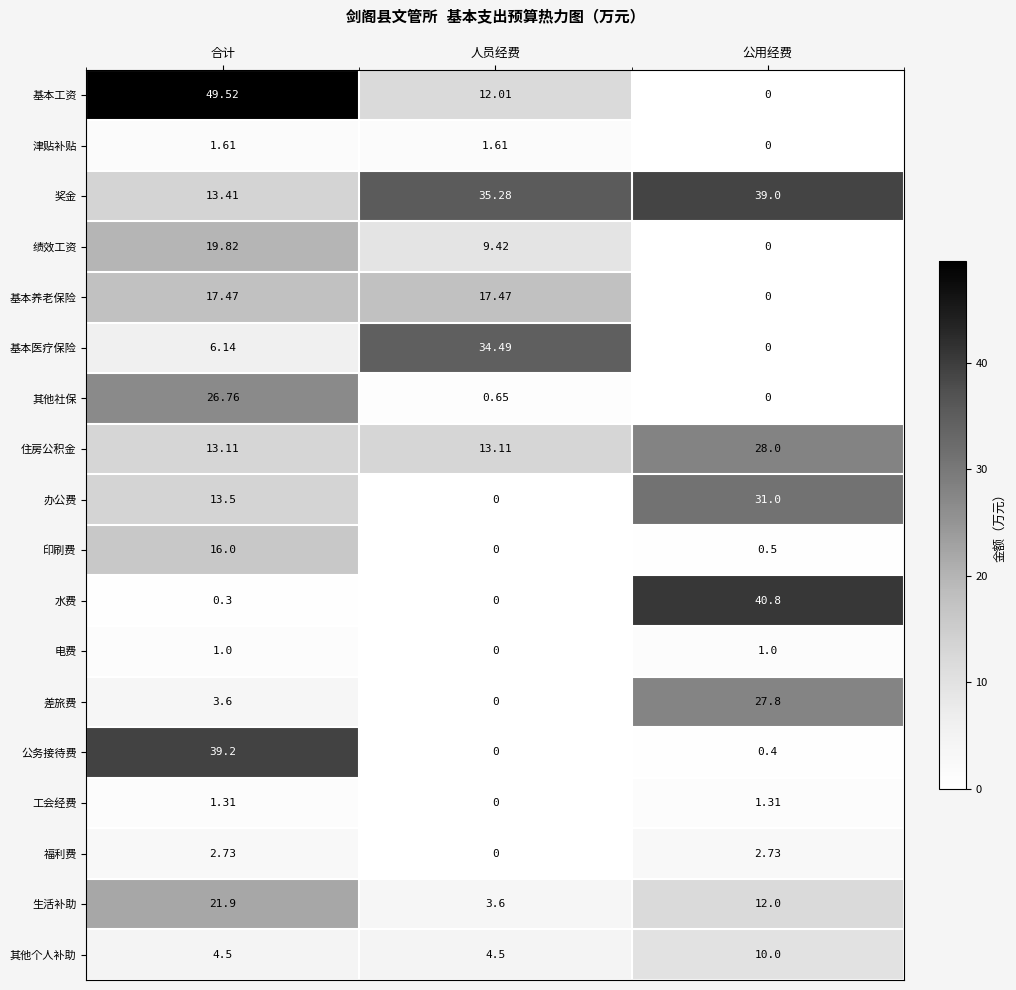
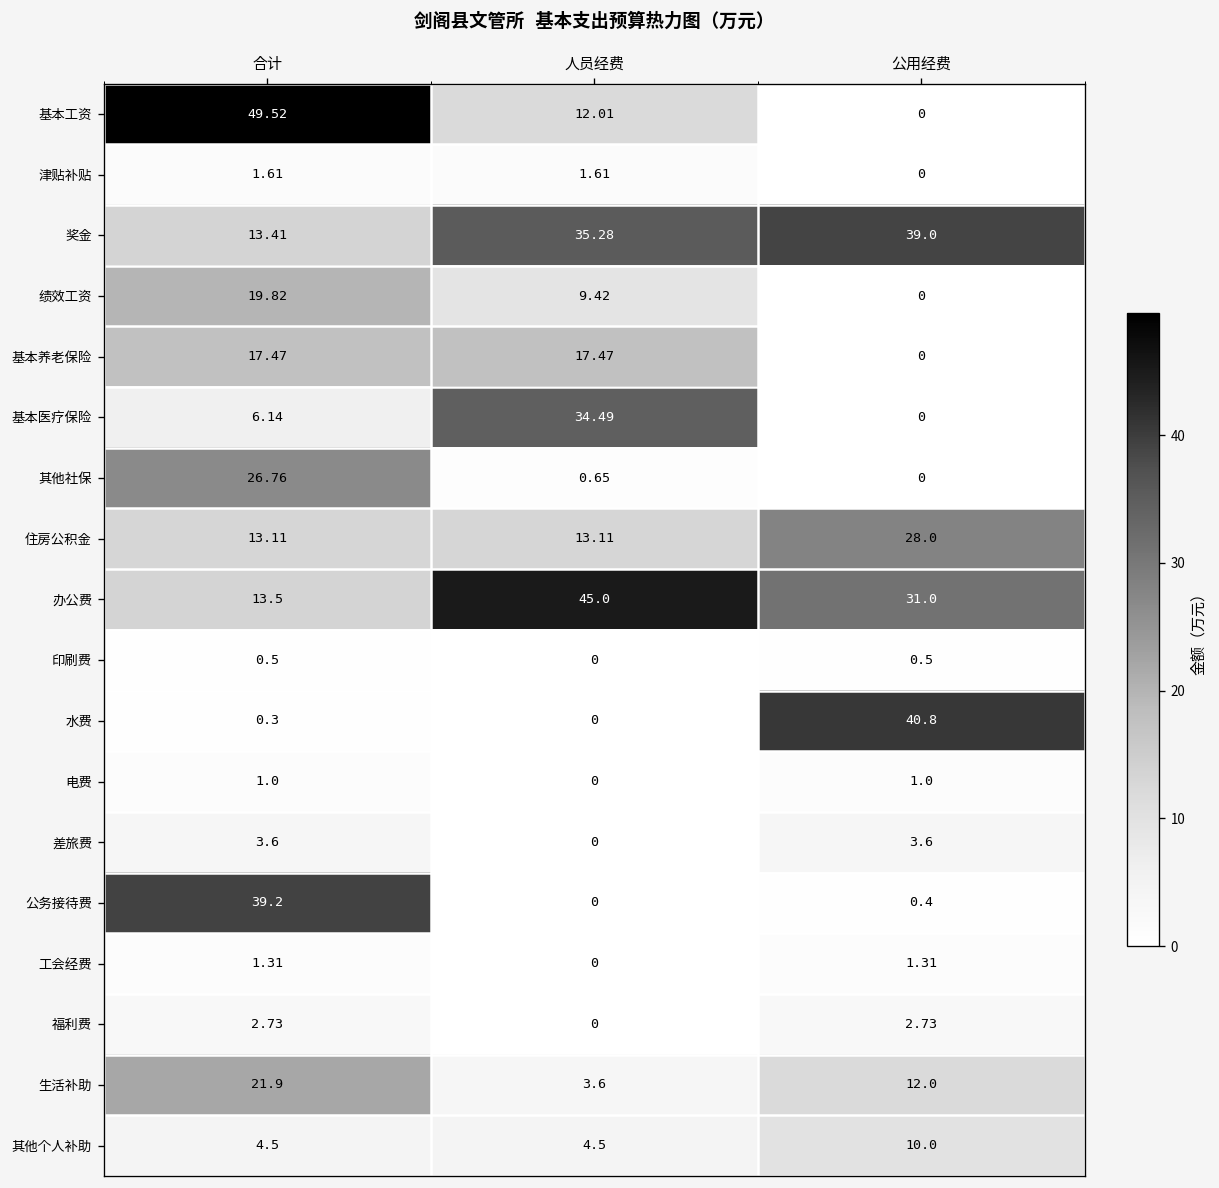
  {
    "基本工资": {
      "合计": 49.52,
      "人员经费": 12.01,
      "公用经费": 0
    },
    "津贴补贴": {
      "合计": 1.61,
      "人员经费": 1.61,
      "公用经费": 0
    },
    "奖金": {
      "合计": 13.41,
      "人员经费": 35.28,
      "公用经费": 39.0
    },
    "绩效工资": {
      "合计": 19.82,
      "人员经费": 9.42,
      "公用经费": 0
    },
    "基本养老保险": {
      "合计": 17.47,
      "人员经费": 17.47,
      "公用经费": 0
    },
    "基本医疗保险": {
      "合计": 6.14,
      "人员经费": 34.49,
      "公用经费": 0
    },
    "其他社保": {
      "合计": 26.76,
      "人员经费": 0.65,
      "公用经费": 0
    },
    "住房公积金": {
      "合计": 13.11,
      "人员经费": 13.11,
      "公用经费": 28.0
    },
    "办公费": {
      "合计": 13.5,
-     "人员经费": 0,
+     "人员经费": 45.0,
      "公用经费": 31.0
    },
    "印刷费": {
-     "合计": 16.0,
+     "合计": 0.5,
      "人员经费": 0,
      "公用经费": 0.5
    },
    "水费": {
      "合计": 0.3,
      "人员经费": 0,
      "公用经费": 40.8
    },
    "电费": {
      "合计": 1.0,
      "人员经费": 0,
      "公用经费": 1.0
    },
    "差旅费": {
      "合计": 3.6,
      "人员经费": 0,
-     "公用经费": 27.8
+     "公用经费": 3.6
    },
    "公务接待费": {
      "合计": 39.2,
      "人员经费": 0,
      "公用经费": 0.4
    },
    "工会经费": {
      "合计": 1.31,
      "人员经费": 0,
      "公用经费": 1.31
    },
    "福利费": {
      "合计": 2.73,
      "人员经费": 0,
      "公用经费": 2.73
    },
    "生活补助": {
      "合计": 21.9,
      "人员经费": 3.6,
      "公用经费": 12.0
    },
    "其他个人补助": {
      "合计": 4.5,
      "人员经费": 4.5,
      "公用经费": 10.0
    }
  }
